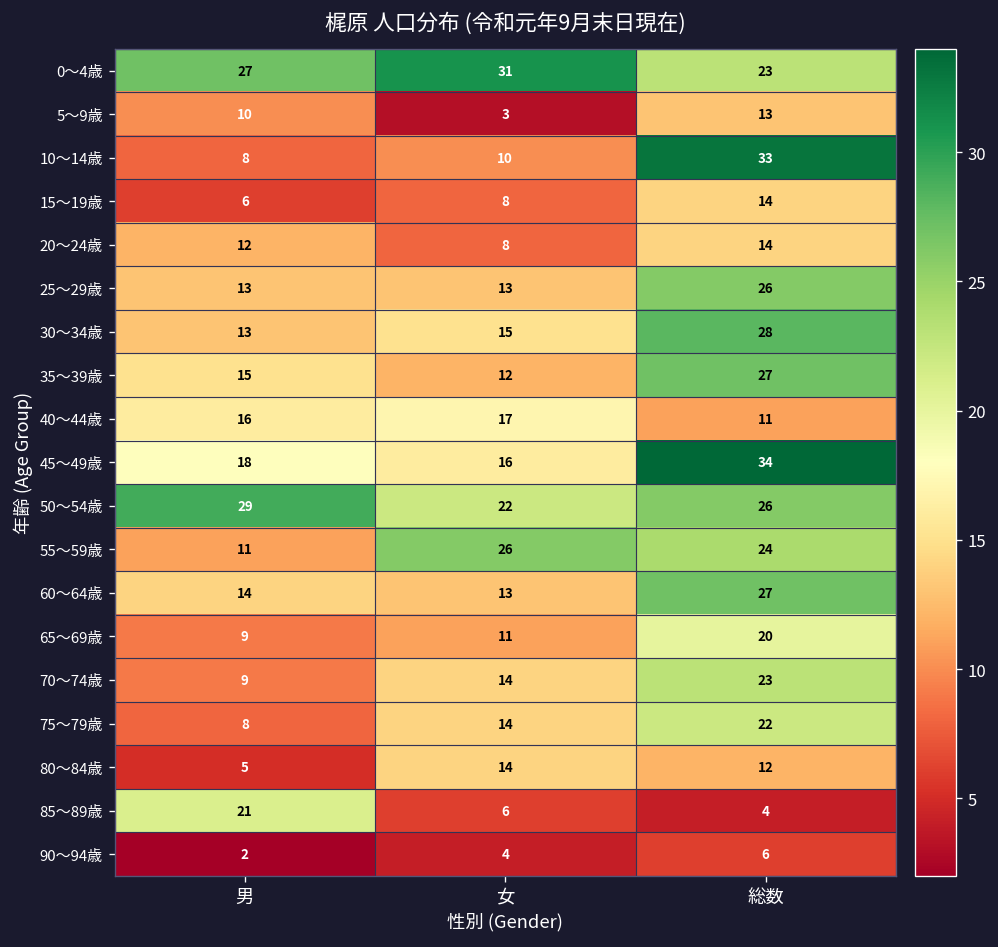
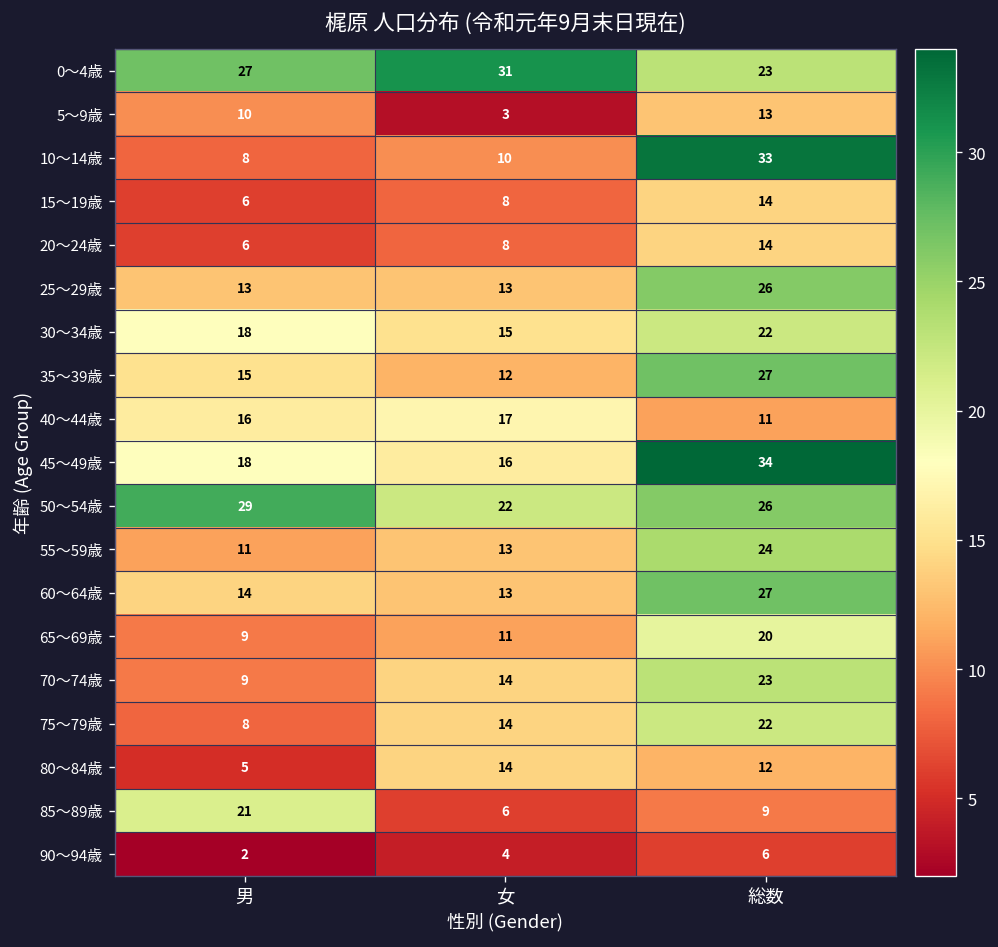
  {
    "0～4歳": {
      "男": 27,
      "女": 31,
      "総数": 23
    },
    "5～9歳": {
      "男": 10,
      "女": 3,
      "総数": 13
    },
    "10～14歳": {
      "男": 8,
      "女": 10,
      "総数": 33
    },
    "15～19歳": {
      "男": 6,
      "女": 8,
      "総数": 14
    },
    "20～24歳": {
-     "男": 12,
+     "男": 6,
      "女": 8,
      "総数": 14
    },
    "25～29歳": {
      "男": 13,
      "女": 13,
      "総数": 26
    },
    "30～34歳": {
-     "男": 13,
+     "男": 18,
      "女": 15,
-     "総数": 28
+     "総数": 22
    },
    "35～39歳": {
      "男": 15,
      "女": 12,
      "総数": 27
    },
    "40～44歳": {
      "男": 16,
      "女": 17,
      "総数": 11
    },
    "45～49歳": {
      "男": 18,
      "女": 16,
      "総数": 34
    },
    "50～54歳": {
      "男": 29,
      "女": 22,
      "総数": 26
    },
    "55～59歳": {
      "男": 11,
-     "女": 26,
+     "女": 13,
      "総数": 24
    },
    "60～64歳": {
      "男": 14,
      "女": 13,
      "総数": 27
    },
    "65～69歳": {
      "男": 9,
      "女": 11,
      "総数": 20
    },
    "70～74歳": {
      "男": 9,
      "女": 14,
      "総数": 23
    },
    "75～79歳": {
      "男": 8,
      "女": 14,
      "総数": 22
    },
    "80～84歳": {
      "男": 5,
      "女": 14,
      "総数": 12
    },
    "85～89歳": {
      "男": 21,
      "女": 6,
-     "総数": 4
+     "総数": 9
    },
    "90～94歳": {
      "男": 2,
      "女": 4,
      "総数": 6
    }
  }
